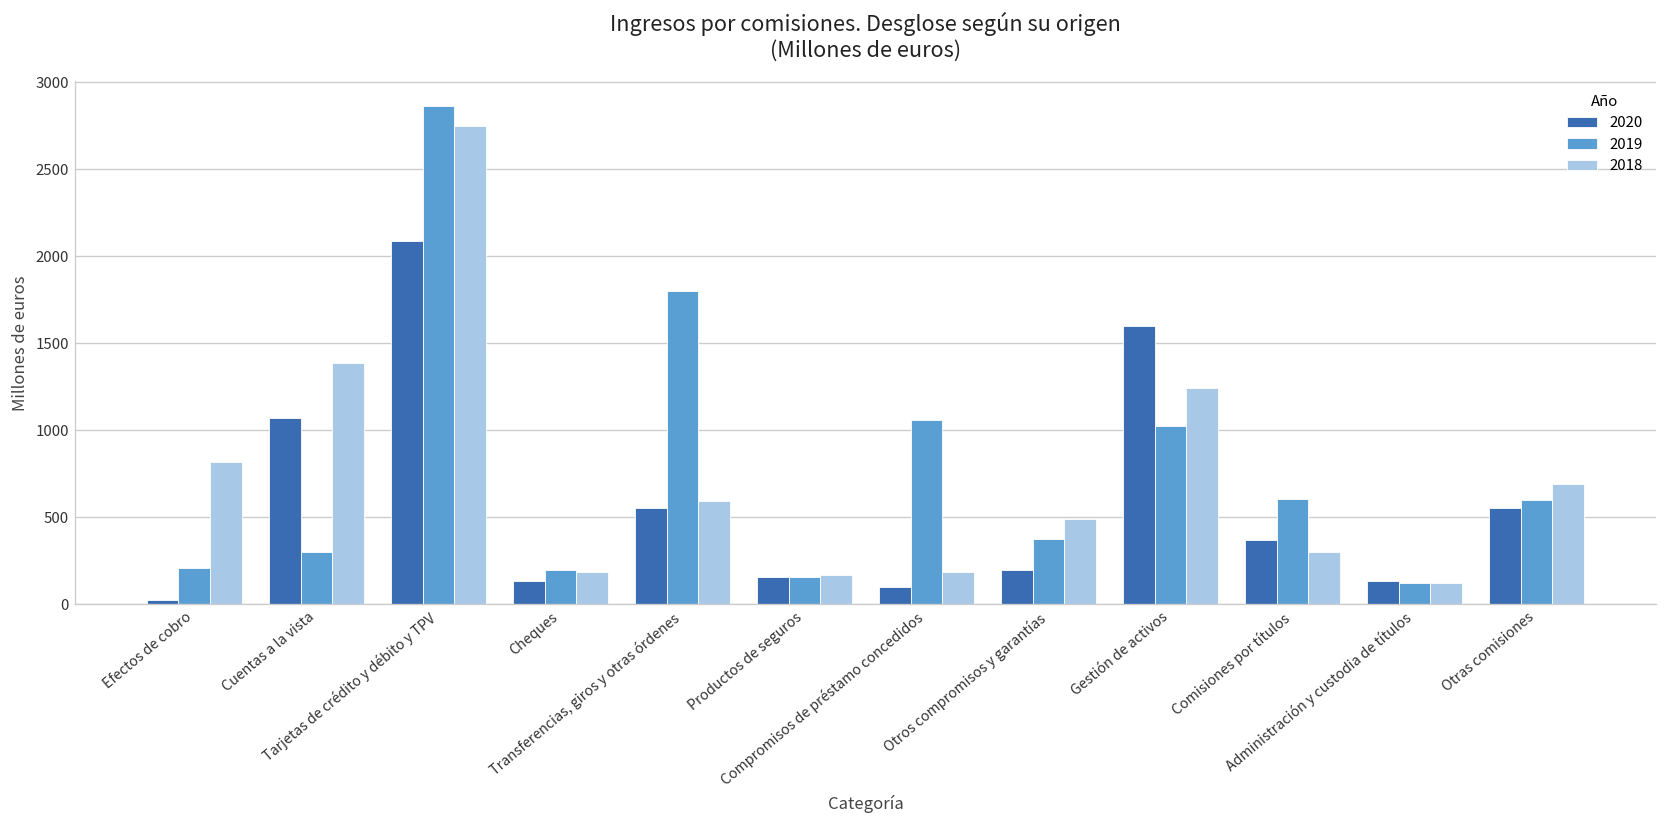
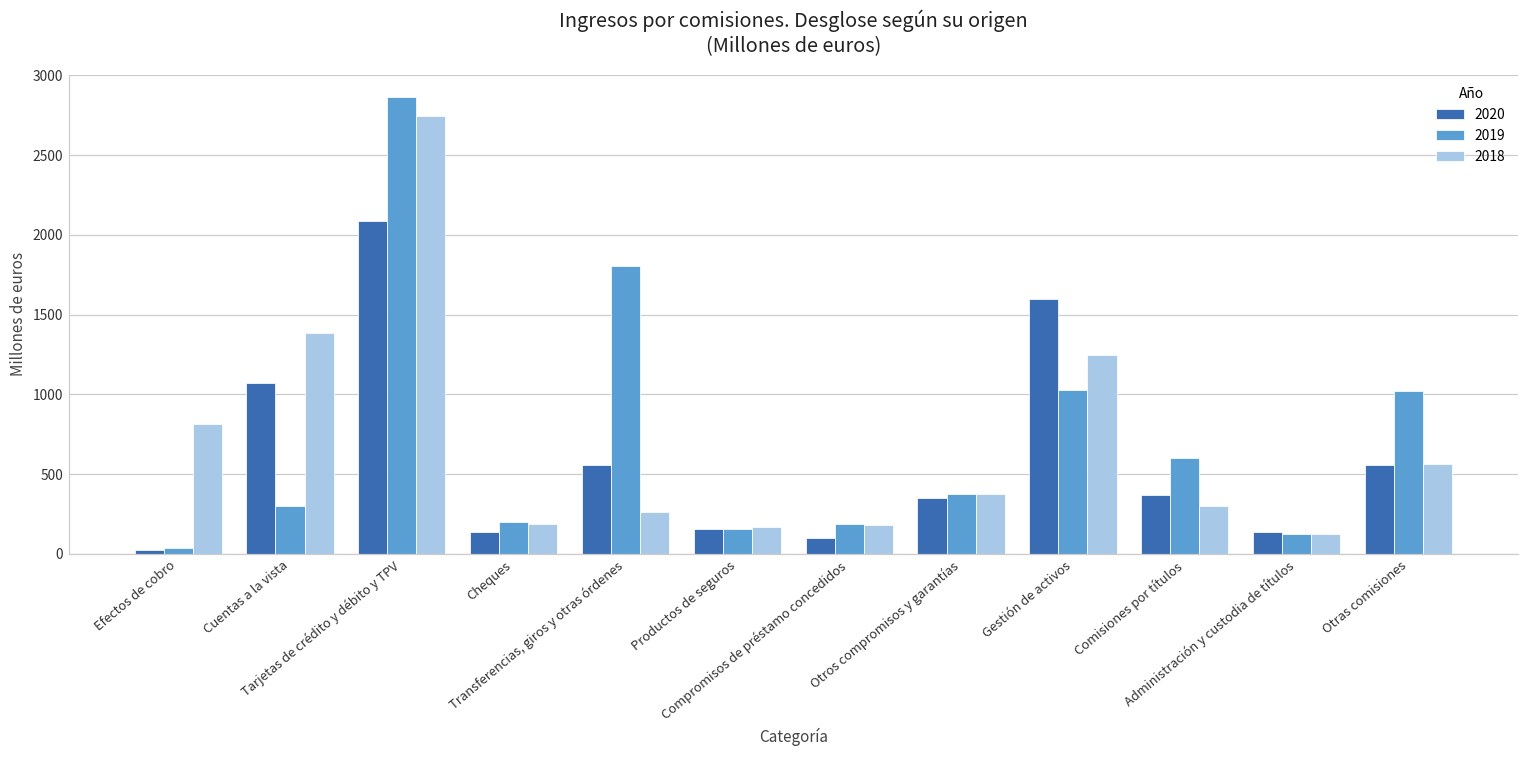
  {
    "2020": {
      "Efectos de cobro": 30,
      "Cuentas a la vista": 1070,
      "Tarjetas de crédito y débito y TPV": 2090,
      "Cheques": 140,
      "Transferencias, giros y otras órdenes": 560,
      "Productos de seguros": 160,
      "Compromisos de préstamo concedidos": 100,
-     "Otros compromisos y garantías": 200,
+     "Otros compromisos y garantías": 350,
      "Gestión de activos": 1600,
      "Comisiones por títulos": 370,
      "Administración y custodia de títulos": 140,
      "Otras comisiones": 560
    },
    "2019": {
-     "Efectos de cobro": 210,
+     "Efectos de cobro": 40,
      "Cuentas a la vista": 300,
      "Tarjetas de crédito y débito y TPV": 2860,
      "Cheques": 200,
      "Transferencias, giros y otras órdenes": 1800,
      "Productos de seguros": 160,
-     "Compromisos de préstamo concedidos": 1060,
+     "Compromisos de préstamo concedidos": 190,
      "Otros compromisos y garantías": 380,
      "Gestión de activos": 1030,
      "Comisiones por títulos": 600,
      "Administración y custodia de títulos": 120,
-     "Otras comisiones": 600
+     "Otras comisiones": 1020
    },
    "2018": {
      "Efectos de cobro": 820,
      "Cuentas a la vista": 1390,
      "Tarjetas de crédito y débito y TPV": 2750,
      "Cheques": 190,
-     "Transferencias, giros y otras órdenes": 600,
+     "Transferencias, giros y otras órdenes": 260,
      "Productos de seguros": 170,
      "Compromisos de préstamo concedidos": 180,
-     "Otros compromisos y garantías": 490,
+     "Otros compromisos y garantías": 370,
      "Gestión de activos": 1240,
      "Comisiones por títulos": 300,
      "Administración y custodia de títulos": 120,
-     "Otras comisiones": 690
+     "Otras comisiones": 560
    }
  }
